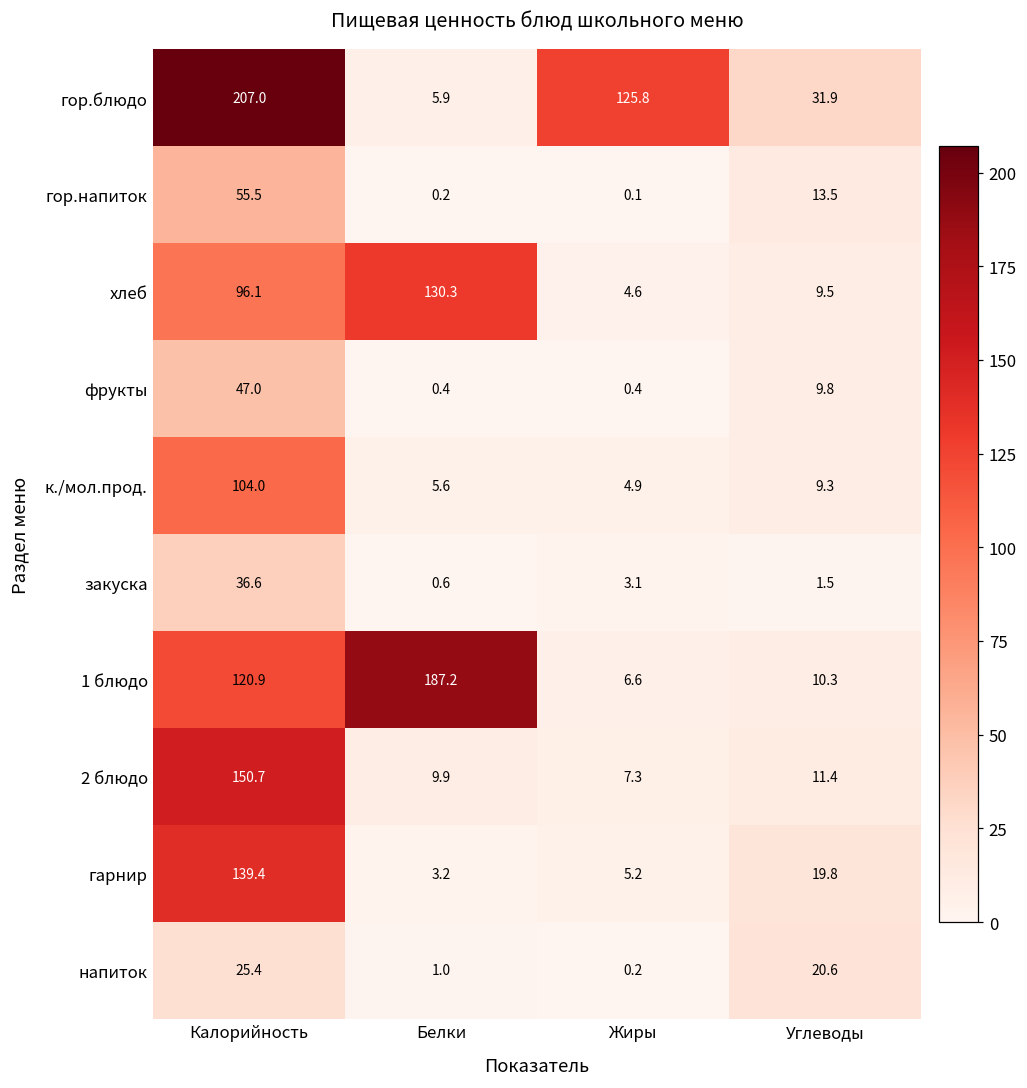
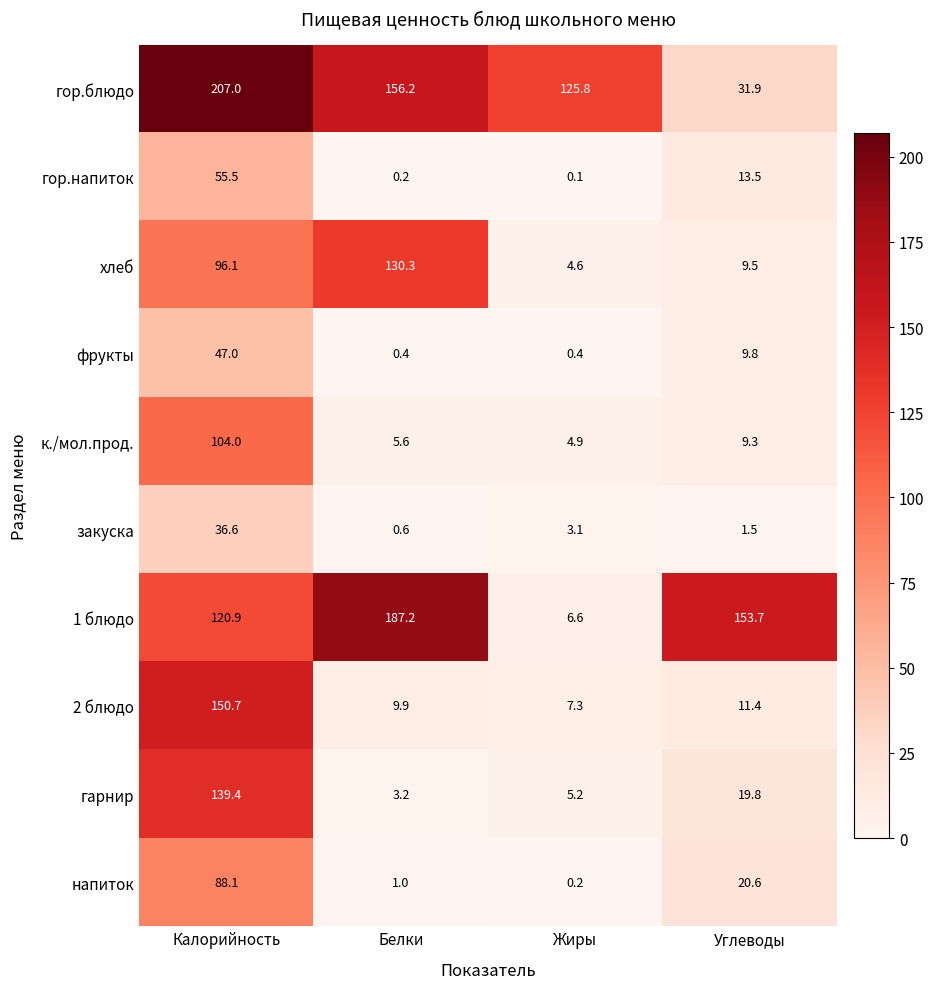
  {
    "гор.блюдо": {
      "Калорийность": 207.0,
-     "Белки": 5.9,
+     "Белки": 156.2,
      "Жиры": 125.8,
      "Углеводы": 31.9
    },
    "гор.напиток": {
      "Калорийность": 55.5,
      "Белки": 0.2,
      "Жиры": 0.1,
      "Углеводы": 13.5
    },
    "хлеб": {
      "Калорийность": 96.1,
      "Белки": 130.3,
      "Жиры": 4.6,
      "Углеводы": 9.5
    },
    "фрукты": {
      "Калорийность": 47.0,
      "Белки": 0.4,
      "Жиры": 0.4,
      "Углеводы": 9.8
    },
    "к./мол.прод.": {
      "Калорийность": 104.0,
      "Белки": 5.6,
      "Жиры": 4.9,
      "Углеводы": 9.3
    },
    "закуска": {
      "Калорийность": 36.6,
      "Белки": 0.6,
      "Жиры": 3.1,
      "Углеводы": 1.5
    },
    "1 блюдо": {
      "Калорийность": 120.9,
      "Белки": 187.2,
      "Жиры": 6.6,
-     "Углеводы": 10.3
+     "Углеводы": 153.7
    },
    "2 блюдо": {
      "Калорийность": 150.7,
      "Белки": 9.9,
      "Жиры": 7.3,
      "Углеводы": 11.4
    },
    "гарнир": {
      "Калорийность": 139.4,
      "Белки": 3.2,
      "Жиры": 5.2,
      "Углеводы": 19.8
    },
    "напиток": {
-     "Калорийность": 25.4,
+     "Калорийность": 88.1,
      "Белки": 1.0,
      "Жиры": 0.2,
      "Углеводы": 20.6
    }
  }
